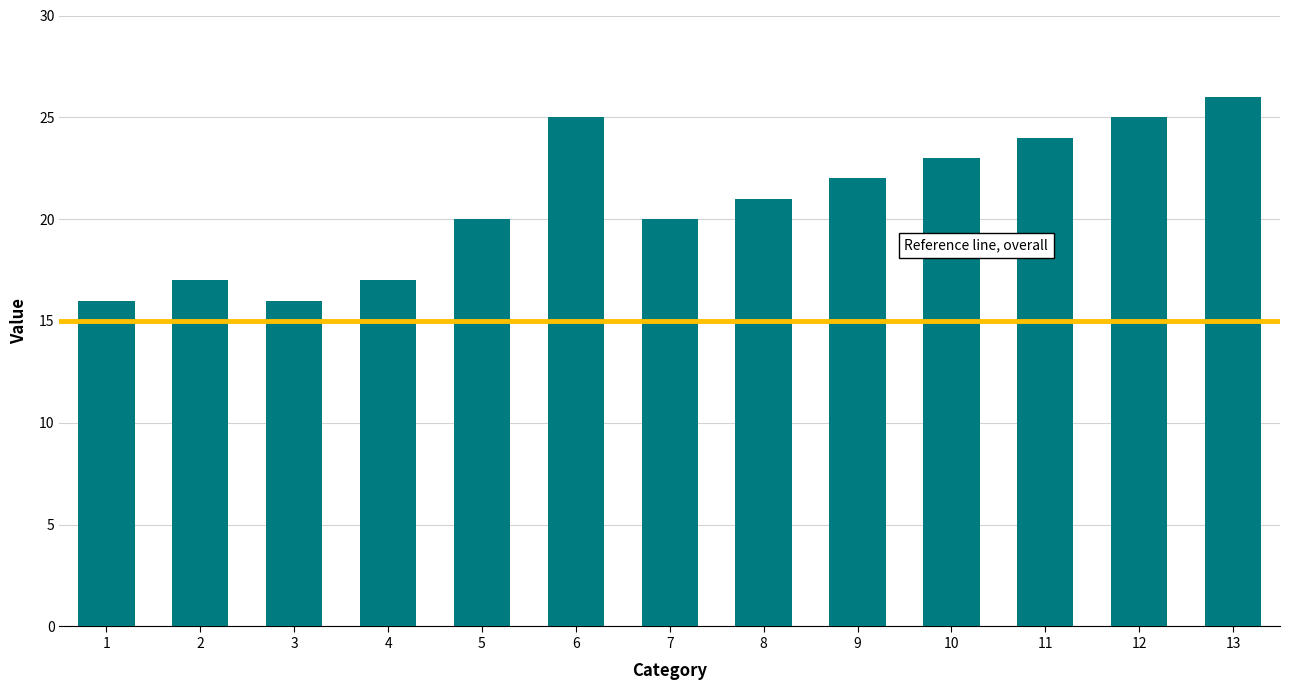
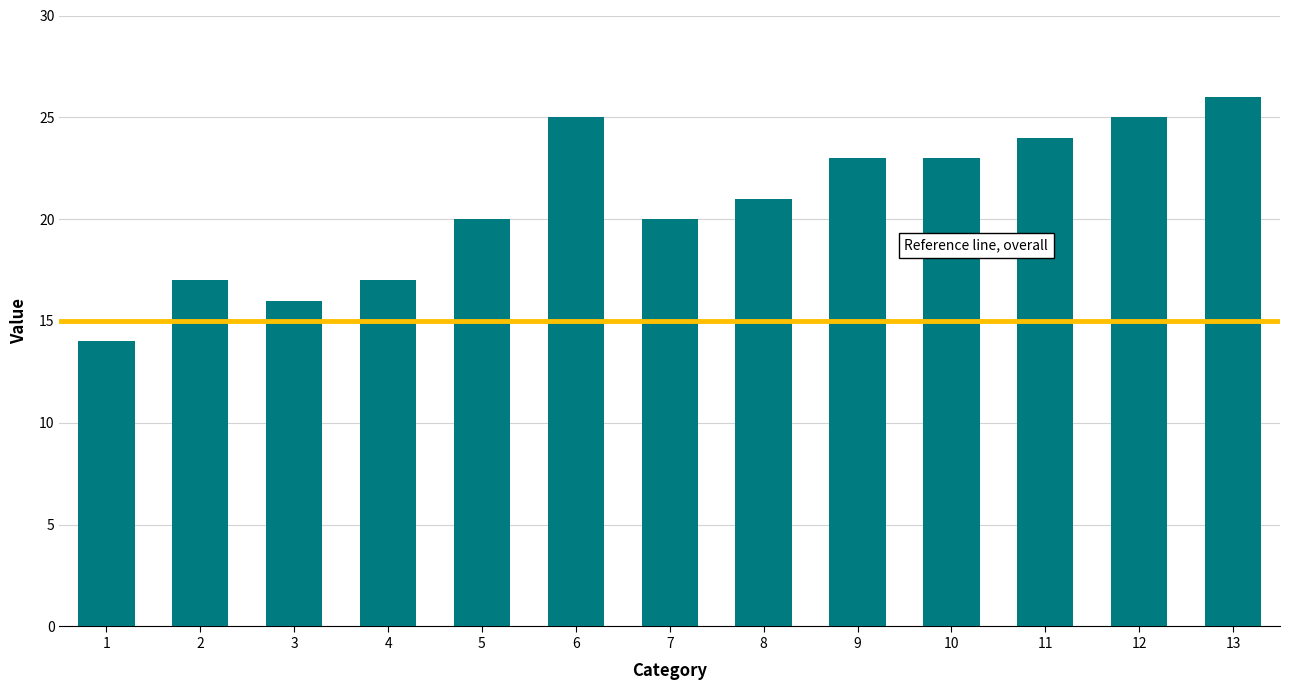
  {
-   "1": 16,
+   "1": 14,
    "2": 17,
    "3": 16,
    "4": 17,
    "5": 20,
    "6": 25,
    "7": 20,
    "8": 21,
-   "9": 22,
+   "9": 23,
    "10": 23,
    "11": 24,
    "12": 25,
    "13": 26
  }
